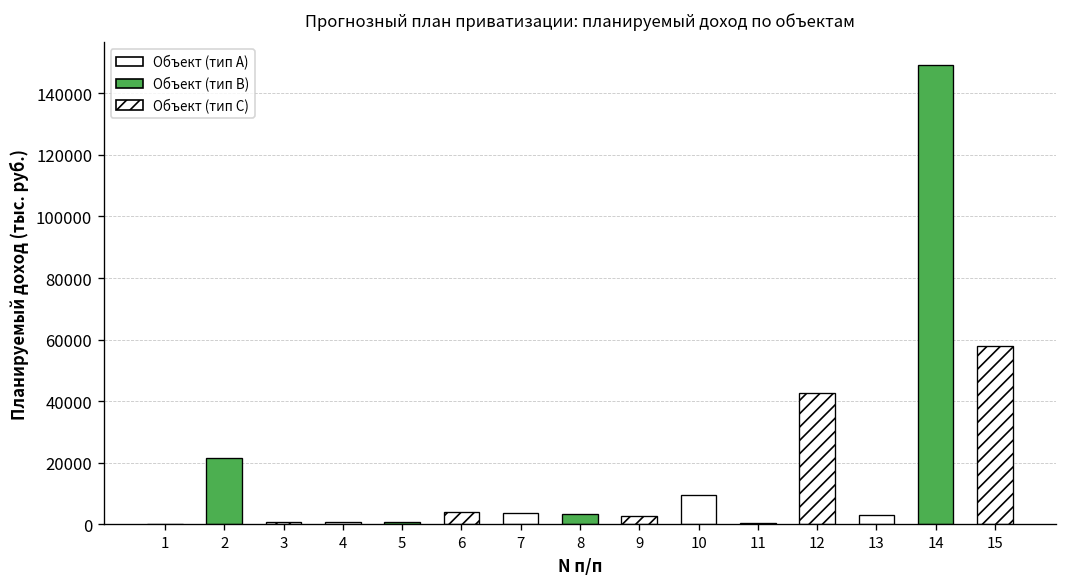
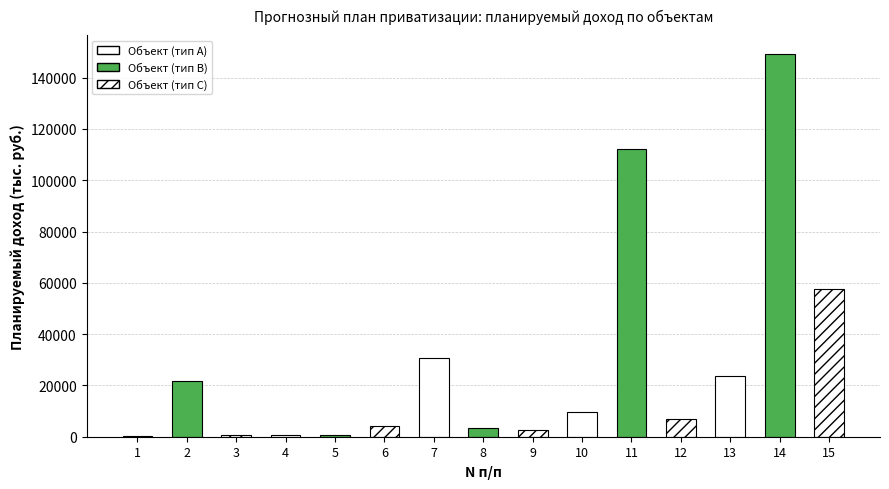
  {
    "2": 22000,
    "6": 4000,
-   "7": 4000,
+   "7": 31000,
    "8": 3000,
    "9": 3000,
    "10": 9000,
-   "11": 1000,
-   "12": 43000,
-   "13": 3000,
+   "11": 112000,
+   "12": 7000,
+   "13": 24000,
    "14": 149000,
    "15": 58000
  }
